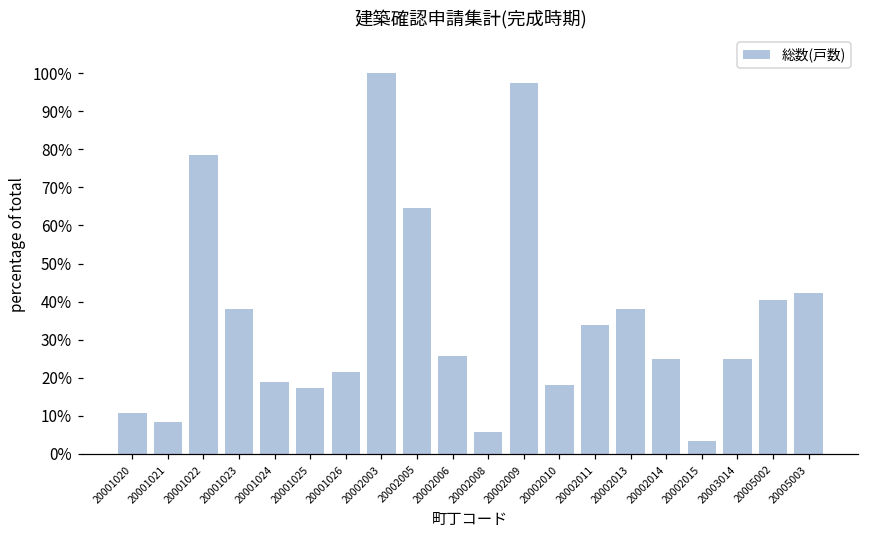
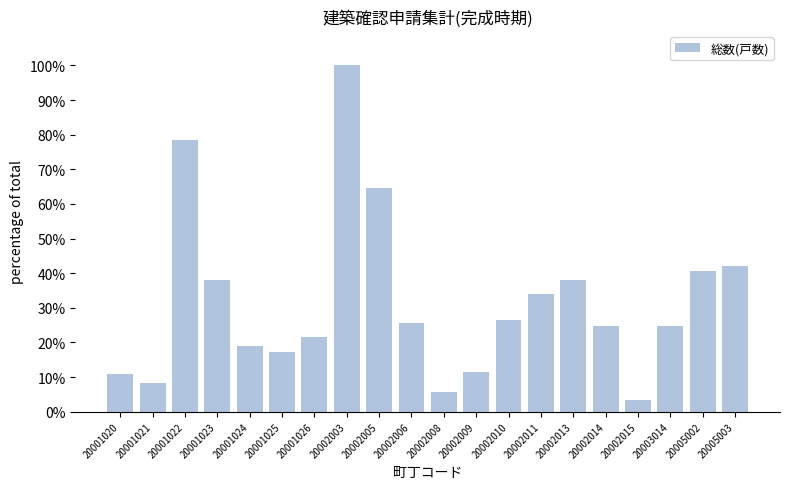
  {
    "20001020": "11%",
    "20001021": "8%",
    "20001022": "79%",
    "20001023": "38%",
    "20001024": "19%",
    "20001025": "17%",
    "20001026": "21%",
    "20002003": "100%",
    "20002005": "64%",
    "20002006": "26%",
    "20002008": "6%",
-   "20002009": "98%",
-   "20002010": "18%",
+   "20002009": "12%",
+   "20002010": "26%",
    "20002011": "34%",
    "20002013": "38%",
    "20002014": "25%",
    "20002015": "3%",
    "20003014": "25%",
    "20005002": "40%",
    "20005003": "42%"
  }
